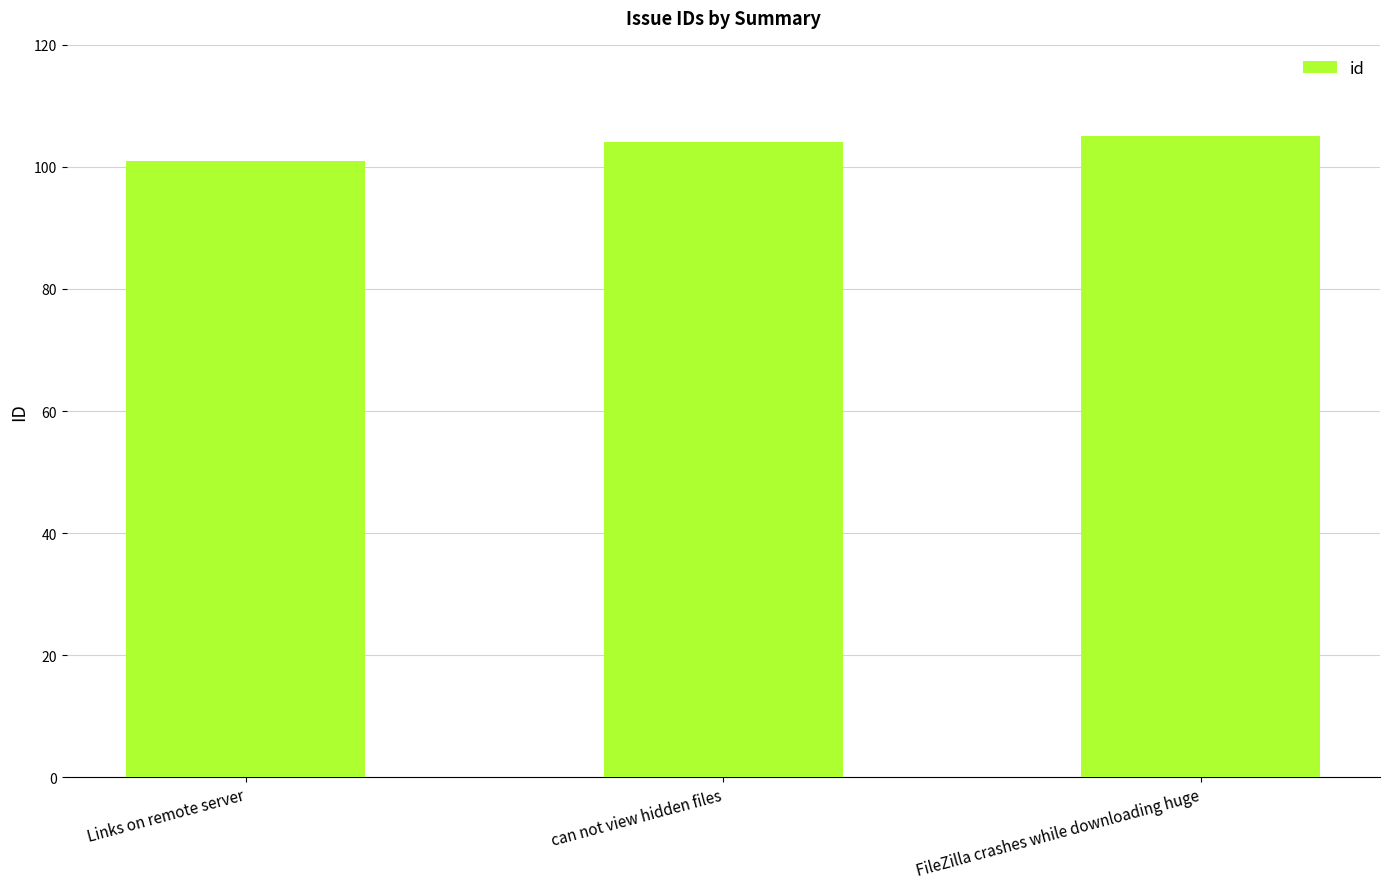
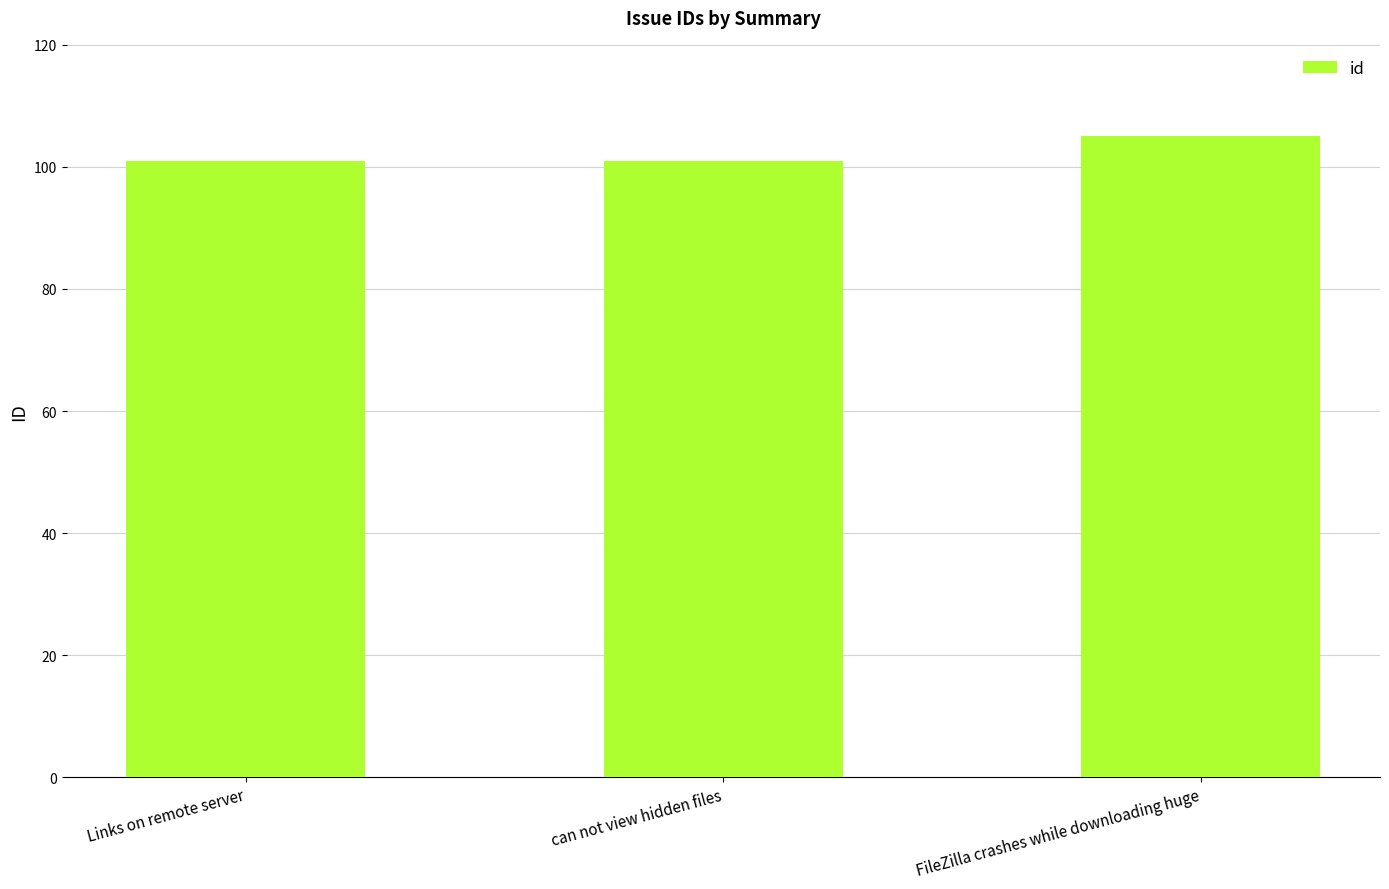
  {
    "Links on remote server": 101,
-   "can not view hidden files": 104,
+   "can not view hidden files": 101,
    "FileZilla crashes while downloading huge": 105
  }
